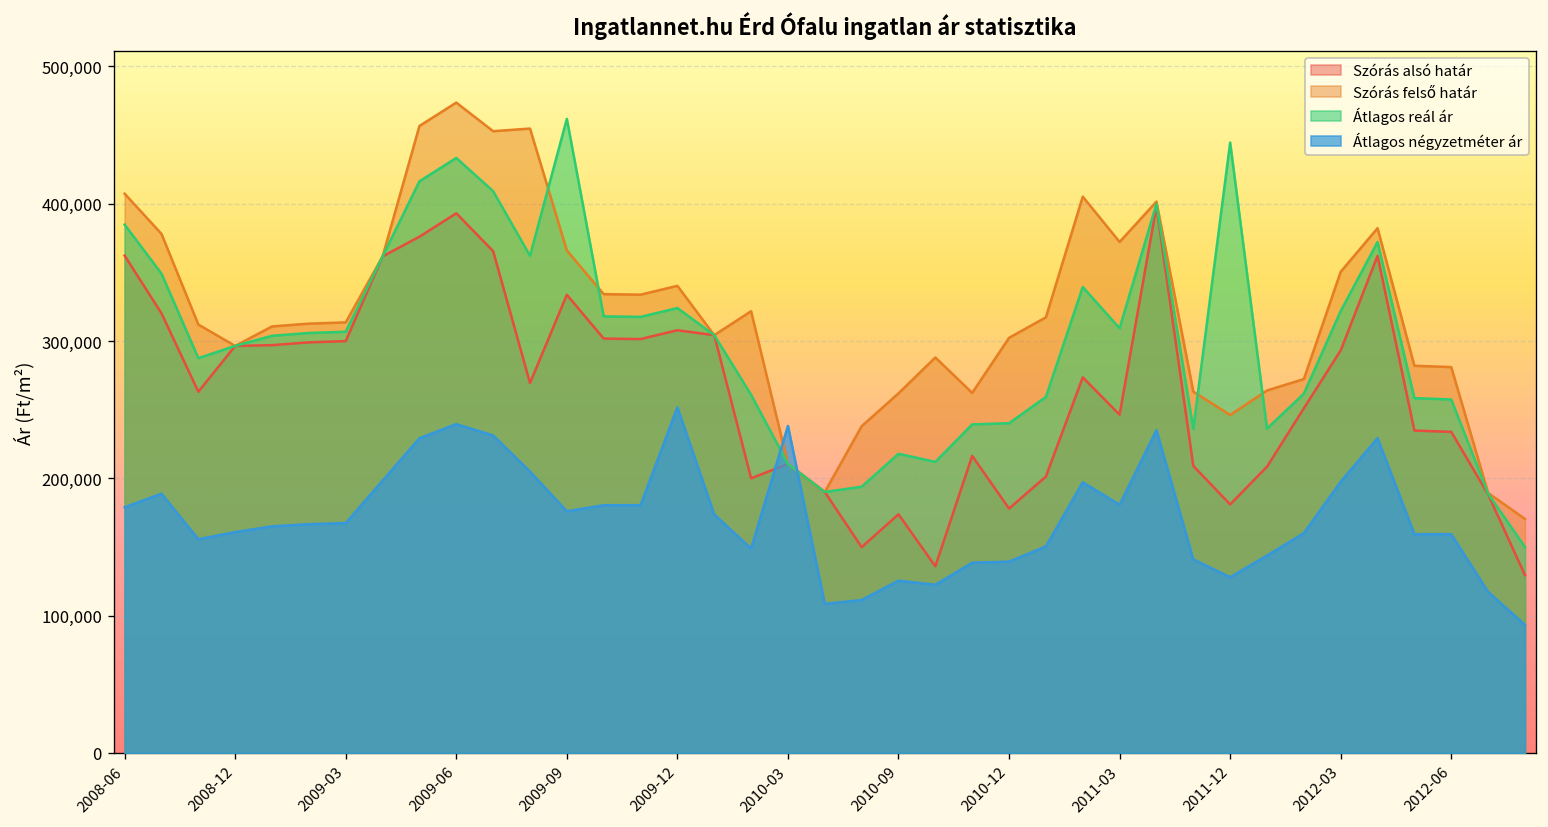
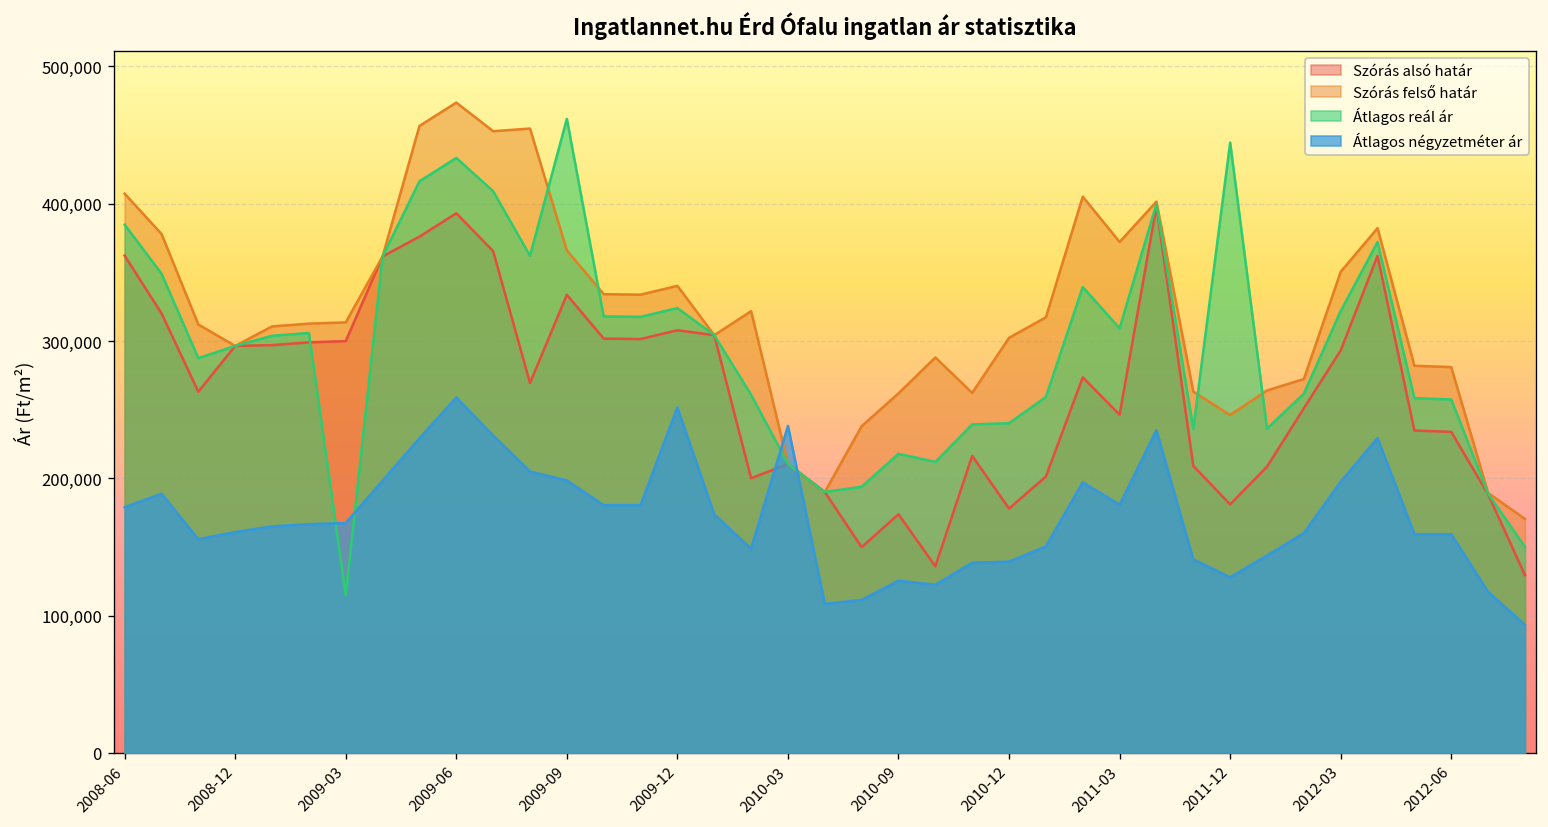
  {
    "Átlagos reál ár": {
      "2008-06": "385,000",
-     "2009-03": "307,000",
+     "2009-03": "115,000",
      "2009-06": "433,000",
      "2009-09": "462,000",
      "2009-12": "324,000",
      "2010-09": "218,000",
      "2010-12": "240,000",
      "2011-03": "309,000",
      "2011-12": "444,000",
      "2012-03": "322,000",
      "2012-06": "257,000"
    },
    "Átlagos négyzetméter ár": {
      "2008-06": "179,000",
      "2008-12": "161,000",
      "2009-03": "167,000",
-     "2009-06": "239,000",
-     "2009-09": "176,000",
+     "2009-06": "259,000",
+     "2009-09": "198,000",
      "2009-12": "252,000",
      "2010-03": "238,000",
      "2010-09": "125,000",
      "2010-12": "139,000",
      "2011-03": "181,000",
      "2011-12": "128,000",
      "2012-03": "198,000",
      "2012-06": "159,000"
    }
  }
